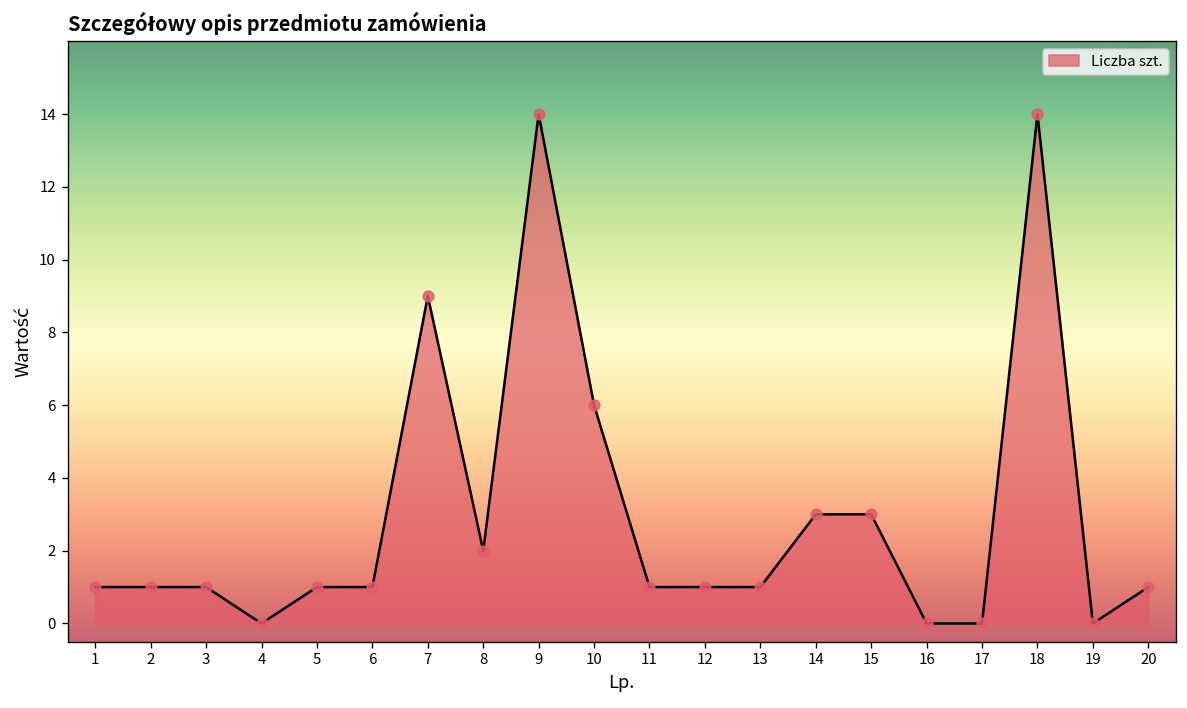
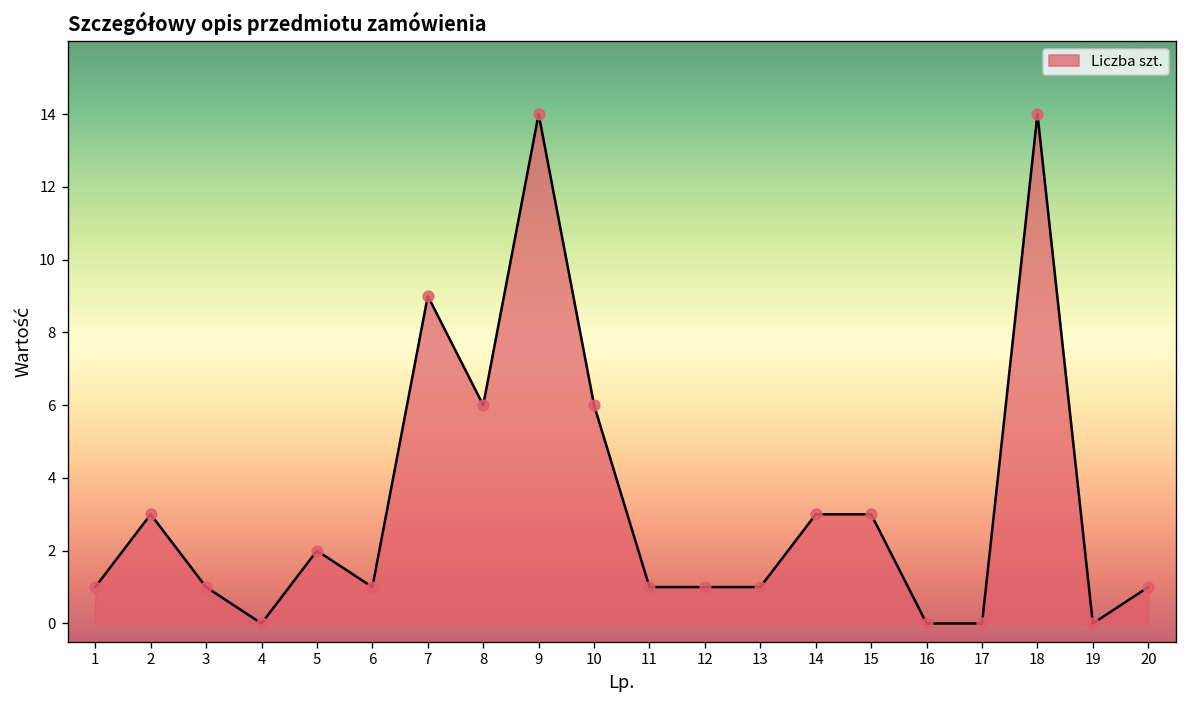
  {
    "1": 1,
-   "2": 1,
+   "2": 3,
    "3": 1,
    "4": 0,
-   "5": 1,
+   "5": 2,
    "6": 1,
    "7": 9,
-   "8": 2,
+   "8": 6,
    "9": 14,
    "10": 6,
    "11": 1,
    "12": 1,
    "13": 1,
    "14": 3,
    "15": 3,
    "16": 0,
    "17": 0,
    "18": 14,
    "19": 0,
    "20": 1
  }
